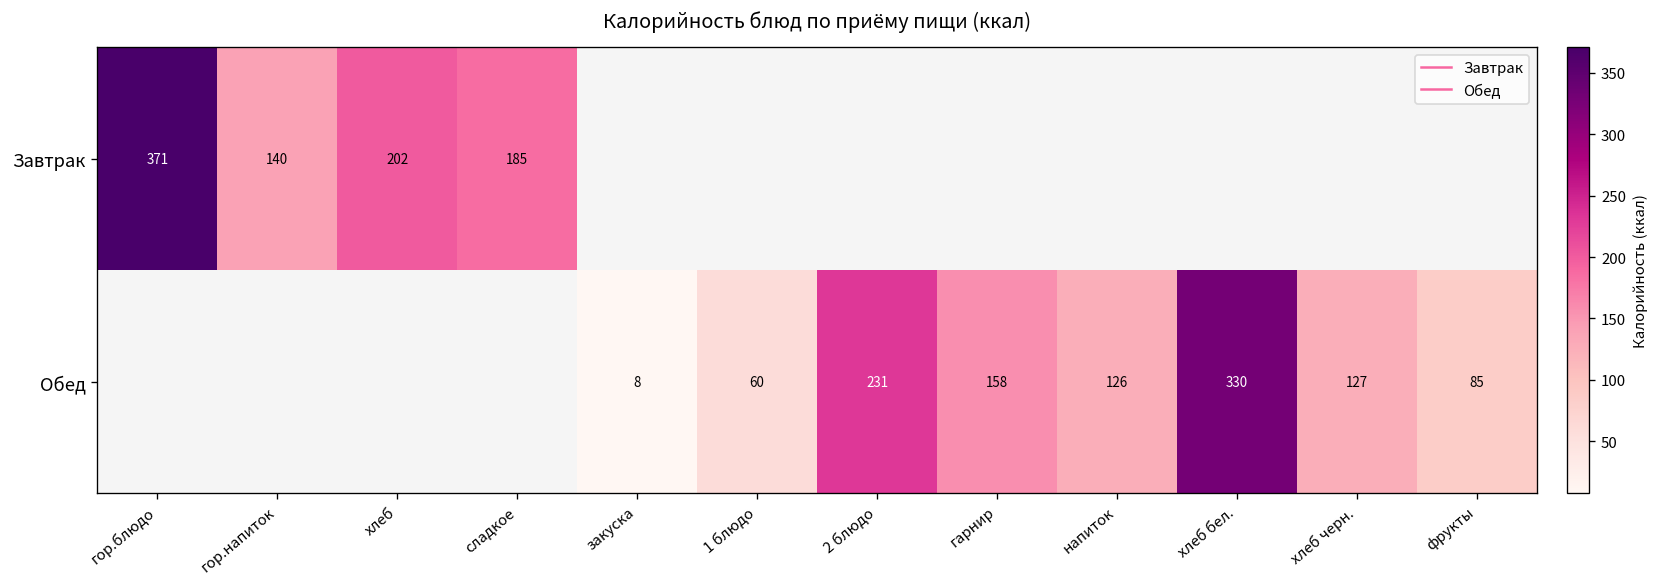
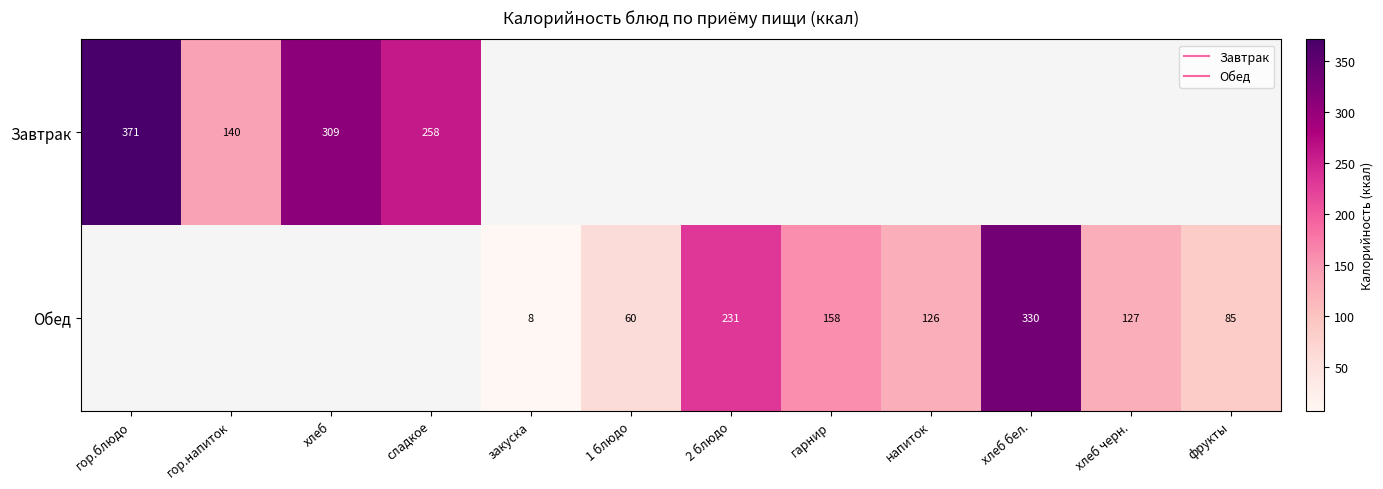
  {
    "Завтрак": {
      "гор.блюдо": 371,
      "гор.напиток": 140,
-     "хлеб": 202,
-     "сладкое": 185
+     "хлеб": 309,
+     "сладкое": 258
    },
    "Обед": {
      "закуска": 8,
      "1 блюдо": 60,
      "2 блюдо": 231,
      "гарнир": 158,
      "напиток": 126,
      "хлеб бел.": 330,
      "хлеб черн.": 127,
      "фрукты": 85
    }
  }
